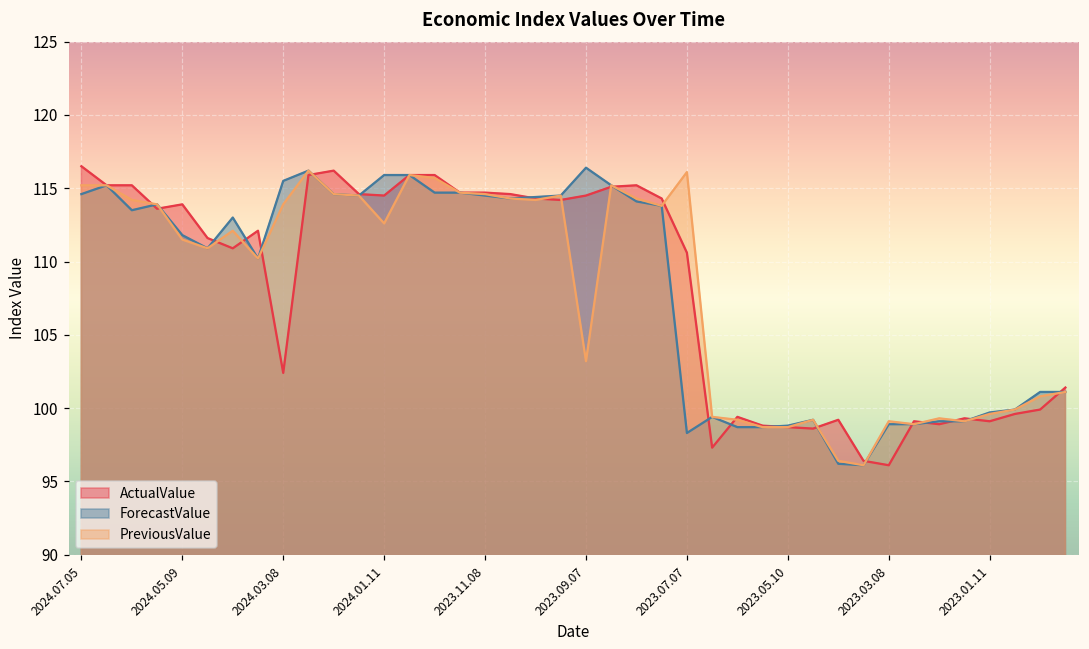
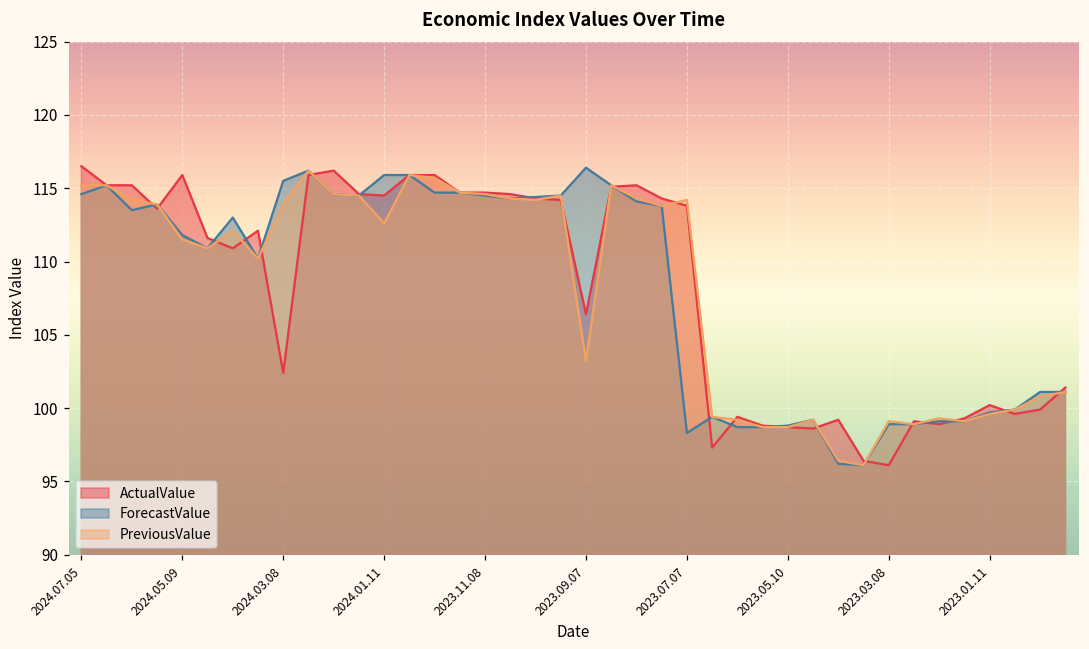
  {
    "ActualValue": {
      "2024.07.05": 116.5,
-     "2024.05.09": 113.9,
+     "2024.05.09": 115.9,
      "2024.03.08": 102.4,
      "2024.01.11": 114.5,
-     "2023.09.07": 114.5,
-     "2023.07.07": 110.6,
+     "2023.09.07": 106.4,
+     "2023.07.07": 113.8,
      "2023.03.08": 96.1,
-     "2023.01.11": 99.1
+     "2023.01.11": 100.2
    },
    "ForecastValue": {
      "2024.07.05": 114.6,
      "2024.05.09": 111.8,
      "2024.03.08": 115.5,
      "2024.01.11": 115.9,
      "2023.09.07": 116.4,
      "2023.07.07": 98.3,
      "2023.03.08": 98.9
    },
    "PreviousValue": {
      "2024.07.05": 115.2,
      "2024.05.09": 111.5,
      "2024.03.08": 113.9,
      "2024.01.11": 112.6,
      "2023.09.07": 103.2,
-     "2023.07.07": 116.1,
+     "2023.07.07": 114.2,
      "2023.03.08": 99.1
    }
  }
